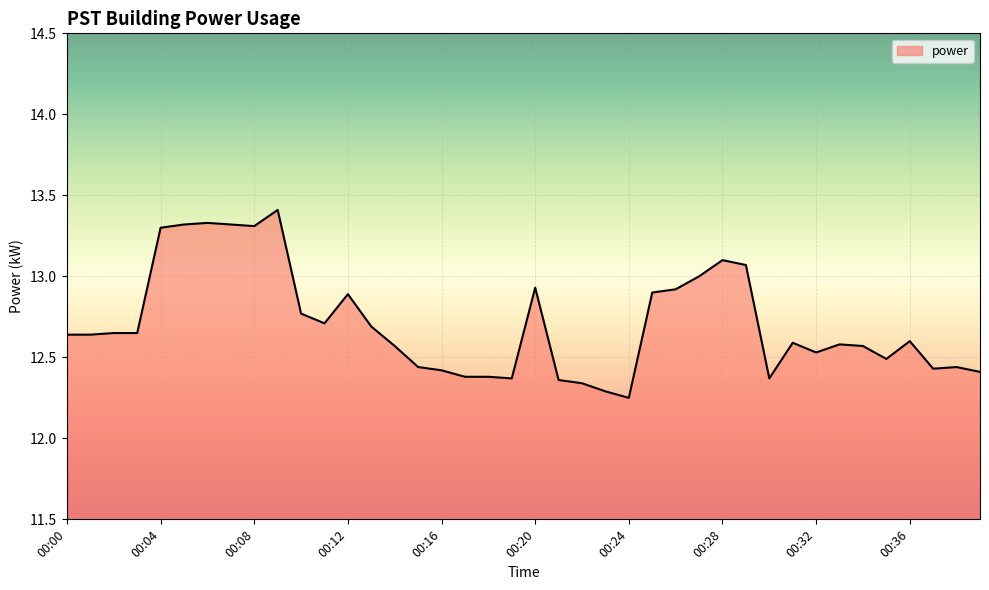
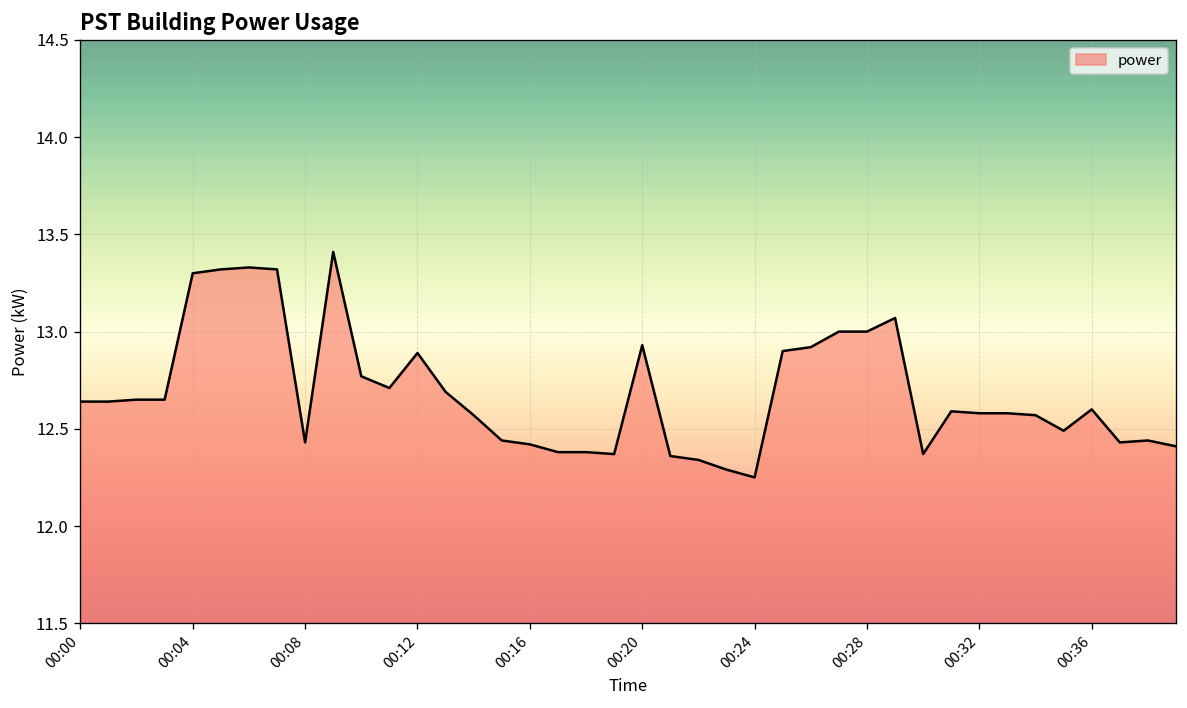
  {
    "00:00": 12.64,
    "00:04": 13.30,
-   "00:08": 13.31,
+   "00:08": 12.43,
    "00:12": 12.89,
    "00:16": 12.42,
    "00:20": 12.93,
    "00:24": 12.25,
-   "00:28": 13.1,
-   "00:32": 12.53,
+   "00:28": 13.0,
+   "00:32": 12.58,
    "00:36": 12.60
  }
